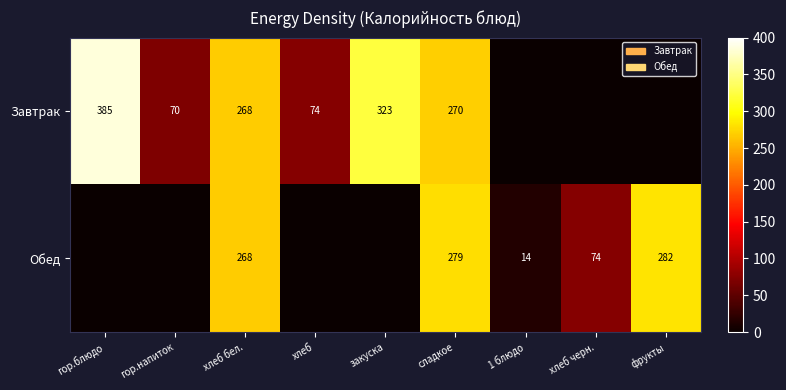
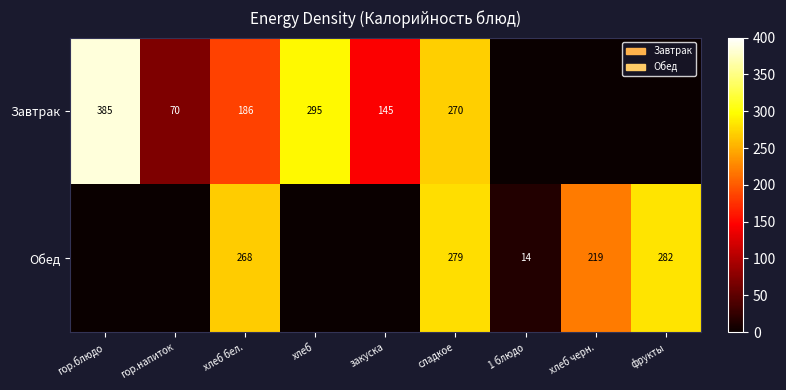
  {
    "Завтрак": {
      "гор.блюдо": 385,
      "гор.напиток": 70,
-     "хлеб бел.": 268,
-     "хлеб": 74,
-     "закуска": 323,
+     "хлеб бел.": 186,
+     "хлеб": 295,
+     "закуска": 145,
      "сладкое": 270
    },
    "Обед": {
      "хлеб бел.": 268,
      "сладкое": 279,
      "1 блюдо": 14,
-     "хлеб черн.": 74,
+     "хлеб черн.": 219,
      "фрукты": 282
    }
  }
